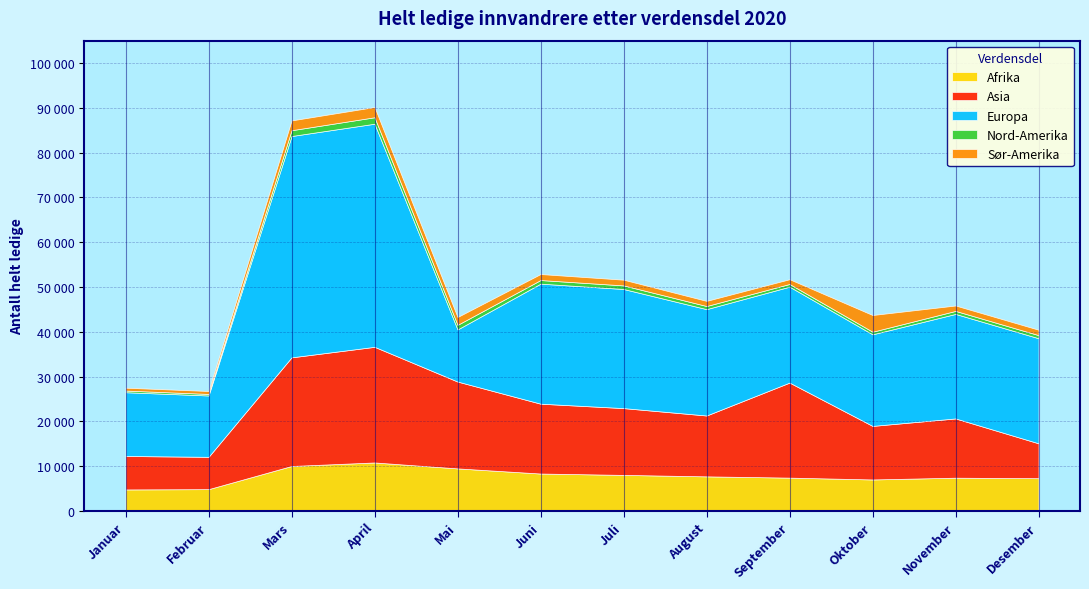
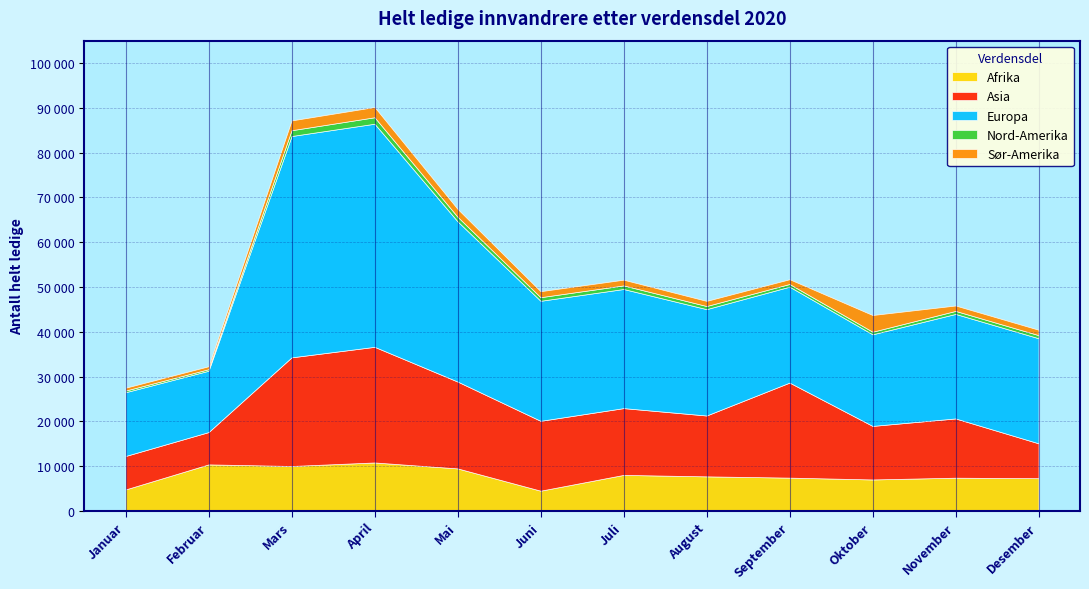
  {
    "Afrika": {
      "Januar": 5000,
-     "Februar": 5000,
+     "Februar": 10000,
      "Mars": 10000,
      "April": 11000,
      "Mai": 10000,
-     "Juni": 8000,
+     "Juni": 5000,
      "Juli": 8000,
      "August": 8000,
      "September": 7000,
      "Oktober": 7000,
      "November": 7000,
      "Desember": 7000
    },
    "Asia": {
      "Januar": 7000,
      "Februar": 7000,
      "Mars": 24000,
      "April": 26000,
      "Mai": 19000,
      "Juni": 16000,
      "Juli": 15000,
      "August": 14000,
      "September": 21000,
      "Oktober": 12000,
      "November": 13000,
      "Desember": 8000
    },
    "Europa": {
      "Mars": 49000,
      "April": 50000,
-     "Mai": 12000,
+     "Mai": 36000,
      "Juni": 27000,
      "Juli": 27000,
      "August": 24000,
      "September": 21000,
      "Oktober": 20000,
      "November": 23000,
      "Desember": 23000
    },
    "Nord-Amerika": {
      "Mars": 1000,
      "April": 1000,
      "Mai": 1000,
      "Juni": 1000,
      "Juli": 1000,
      "August": 1000,
      "September": 1000,
      "Oktober": 1000,
      "November": 1000,
      "Desember": 1000
    },
    "Sør-Amerika": {
      "Januar": 1000,
      "Februar": 1000,
      "Mars": 2000,
      "April": 2000,
      "Mai": 2000,
      "Juni": 1000,
      "Juli": 1000,
      "August": 1000,
      "September": 1000,
      "Oktober": 4000,
      "November": 1000,
      "Desember": 1000
    }
  }
